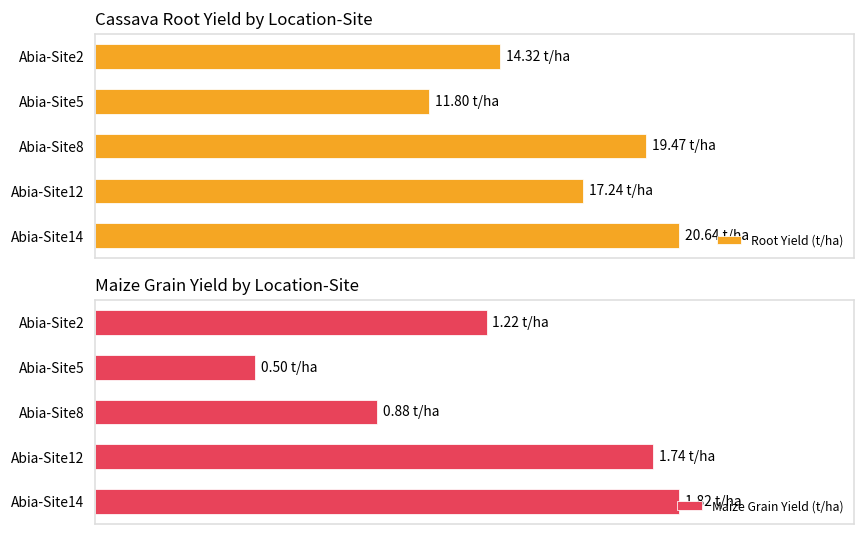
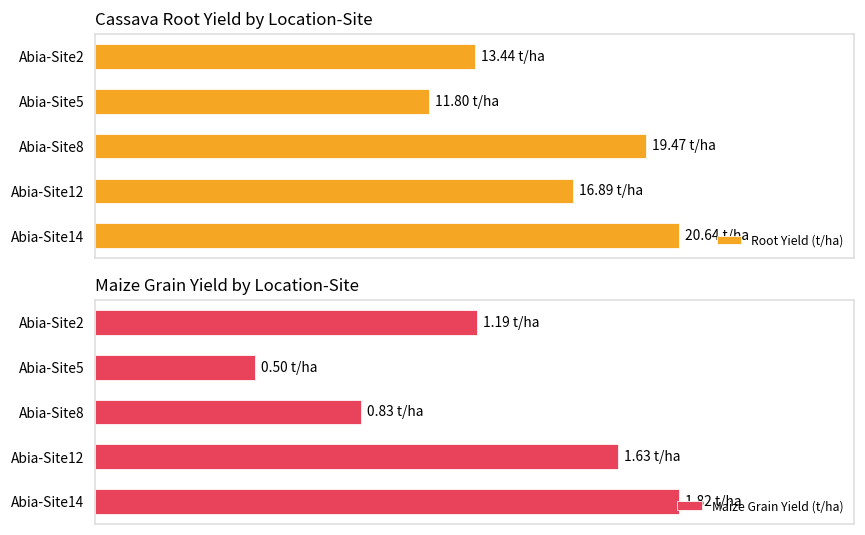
  {
    "Cassava Root Yield by Location-Site": {
-     "Abia-Site2": 14.32,
-     "Abia-Site12": 17.24
+     "Abia-Site2": 13.44,
+     "Abia-Site12": 16.89
    },
    "Maize Grain Yield by Location-Site": {
-     "Abia-Site2": 1.22,
-     "Abia-Site8": 0.88,
-     "Abia-Site12": 1.74
+     "Abia-Site2": 1.19,
+     "Abia-Site8": 0.83,
+     "Abia-Site12": 1.63
    }
  }
